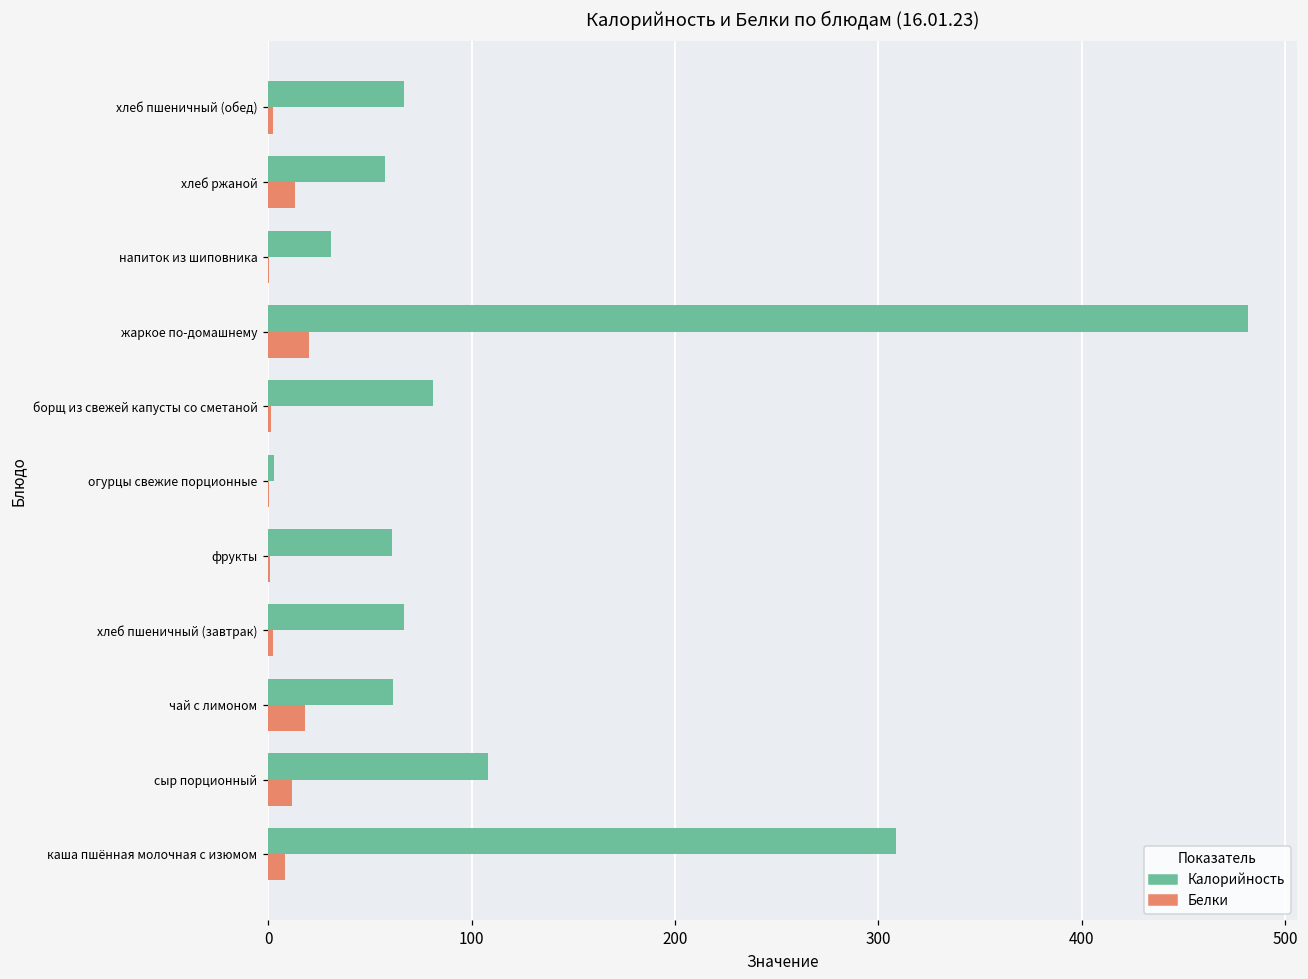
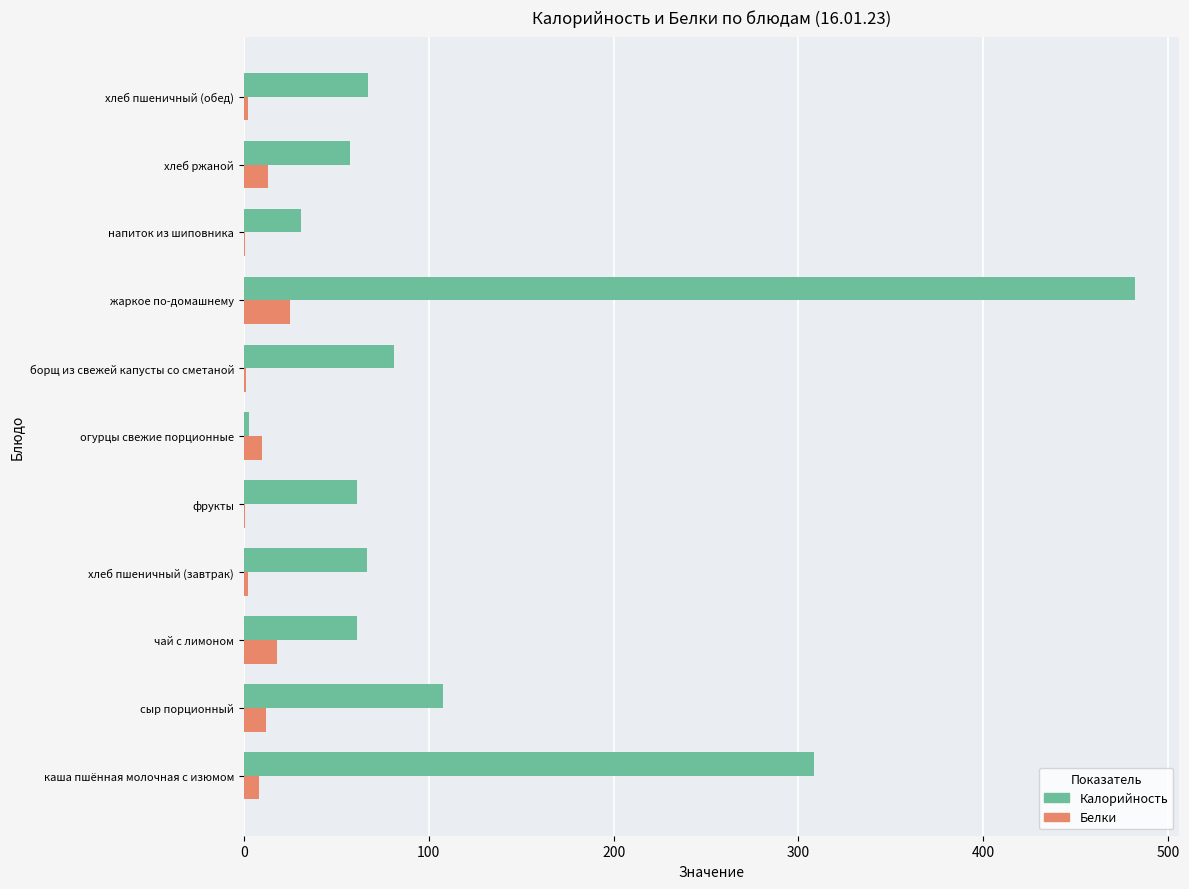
  {
    "Калорийность": {
      "хлеб пшеничный (обед)": 67,
      "хлеб ржаной": 58,
      "напиток из шиповника": 31,
      "жаркое по-домашнему": 482,
      "борщ из свежей капусты со сметаной": 81,
      "огурцы свежие порционные": 3,
      "фрукты": 61,
      "хлеб пшеничный (завтрак)": 67,
      "чай с лимоном": 61,
      "сыр порционный": 108,
      "каша пшённая молочная с изюмом": 308
    },
    "Белки": {
      "хлеб пшеничный (обед)": 2,
      "хлеб ржаной": 13,
-     "жаркое по-домашнему": 20,
+     "жаркое по-домашнему": 25,
      "борщ из свежей капусты со сметаной": 1,
-     "огурцы свежие порционные": 0,
+     "огурцы свежие порционные": 10,
      "хлеб пшеничный (завтрак)": 2,
      "чай с лимоном": 18,
      "сыр порционный": 12,
      "каша пшённая молочная с изюмом": 8
    }
  }
